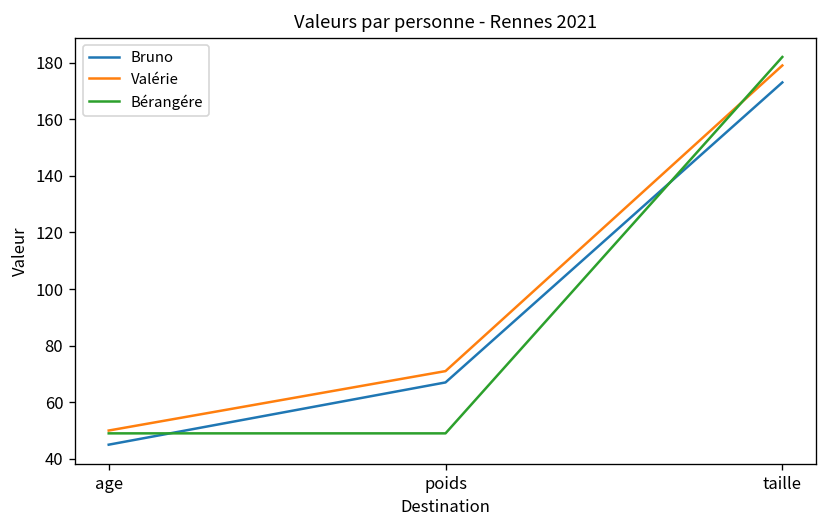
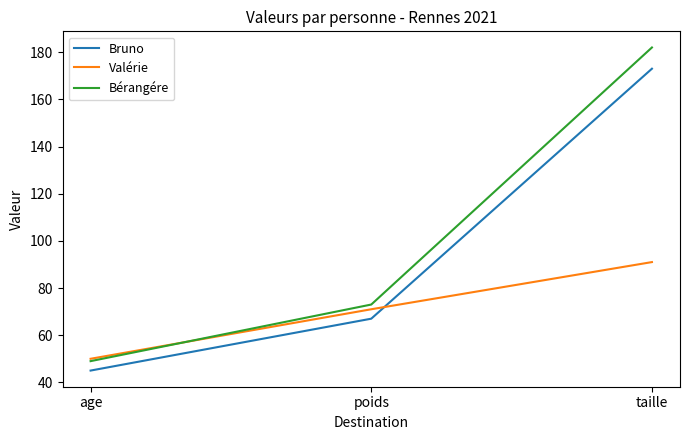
  {
    "Bruno": {
      "age": 45,
      "poids": 67,
      "taille": 173
    },
    "Valérie": {
      "poids": 71,
-     "taille": 179
+     "taille": 91
    },
    "Bérangére": {
-     "poids": 49,
+     "poids": 73,
      "taille": 182
    }
  }
